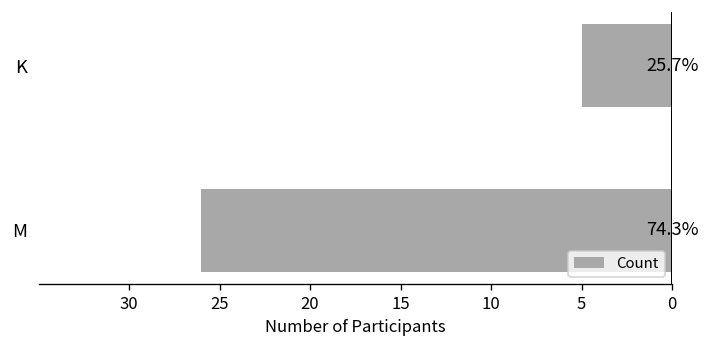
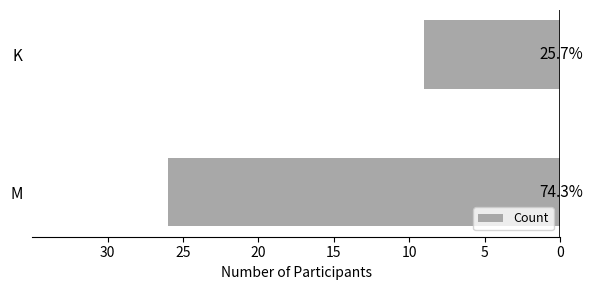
  {
-   "K": 5,
+   "K": 9,
    "M": 26
  }
